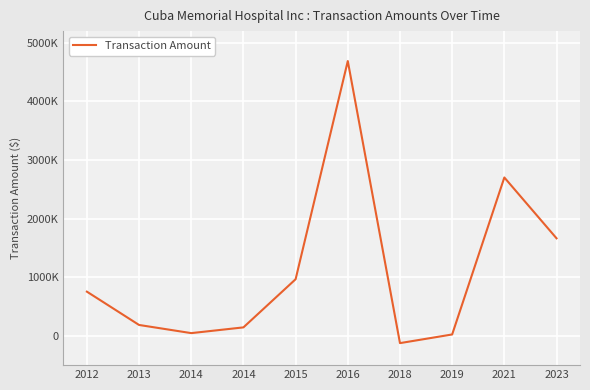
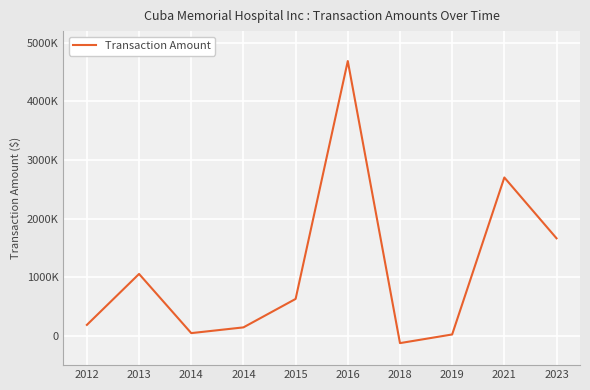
  {
-   "2012": 800000,
-   "2013": 200000,
-   "2015": 1000000,
+   "2012": 200000,
+   "2013": 1100000,
+   "2015": 600000,
    "2016": 4700000,
    "2018": -100000,
    "2019": 0,
    "2021": 2700000,
    "2023": 1700000
  }
